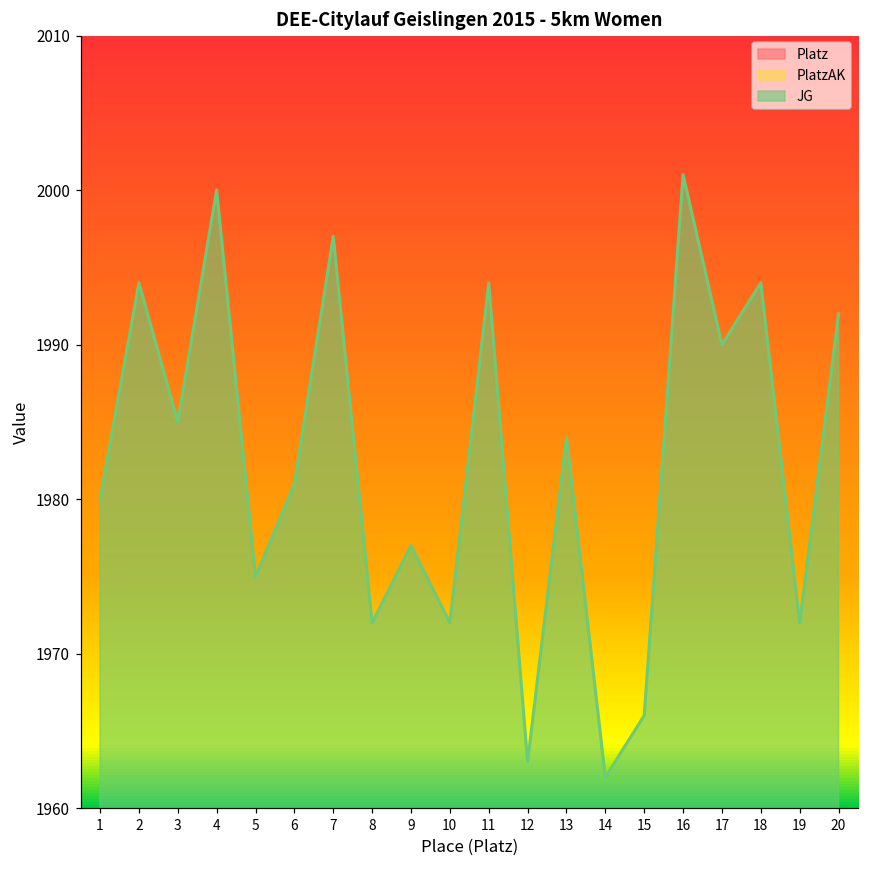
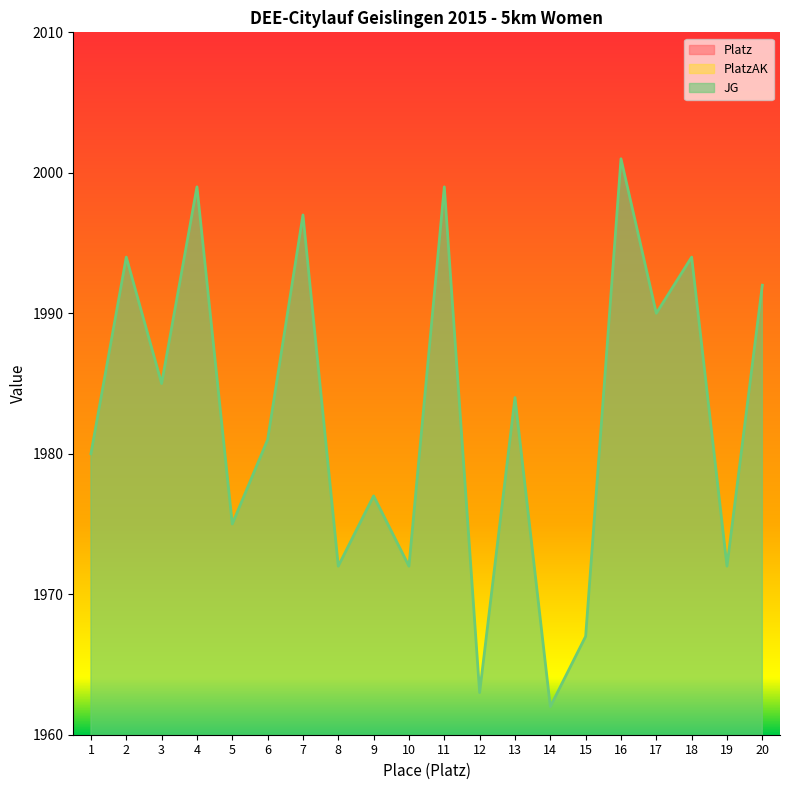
  {
    "JG": {
      "1": 1980,
      "2": 1994,
      "3": 1985,
-     "4": 2000,
+     "4": 1999,
      "5": 1975,
      "6": 1981,
      "7": 1997,
      "8": 1972,
      "9": 1977,
      "10": 1972,
-     "11": 1994,
+     "11": 1999,
      "12": 1963,
      "13": 1984,
      "14": 1962,
-     "15": 1966,
+     "15": 1967,
      "16": 2001,
      "17": 1990,
      "18": 1994,
      "19": 1972,
      "20": 1992
    }
  }
